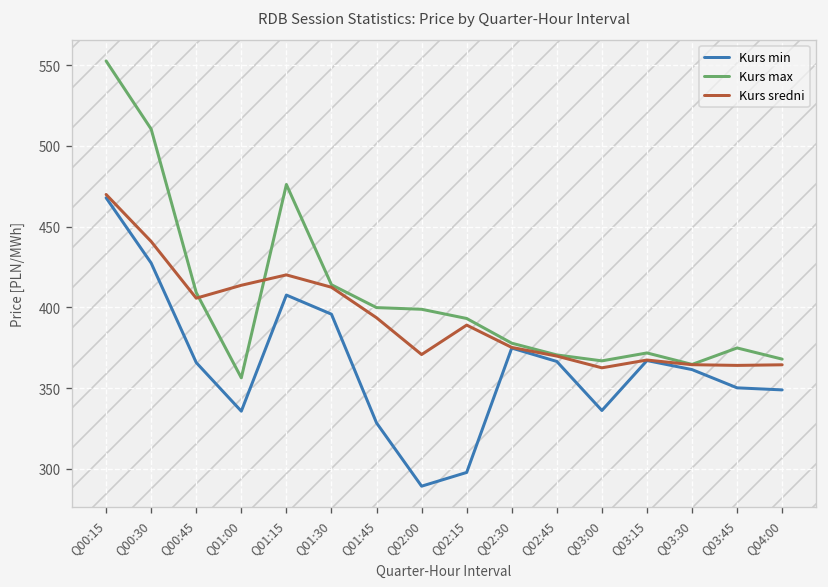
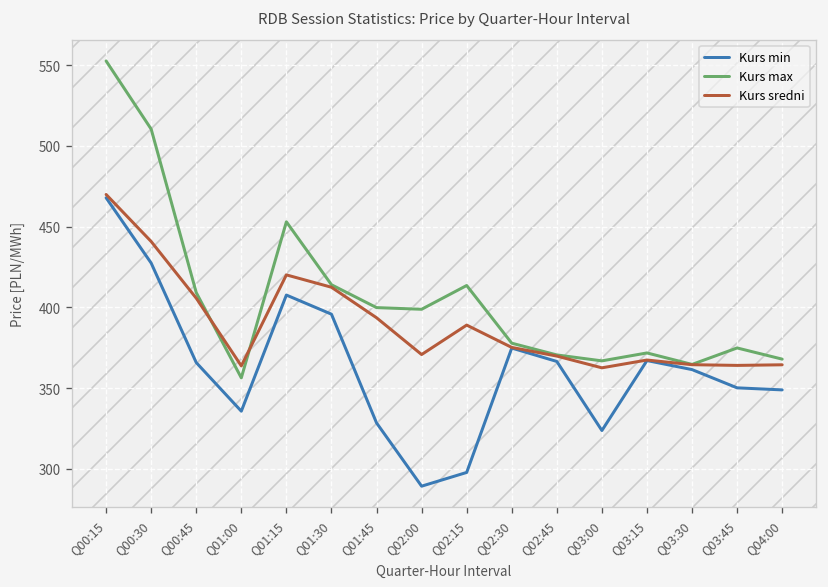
  {
    "Kurs min": {
      "Q00:15": 468,
      "Q00:30": 427,
      "Q00:45": 366,
      "Q01:00": 336,
      "Q01:15": 408,
      "Q01:30": 396,
      "Q01:45": 328,
      "Q02:00": 289,
      "Q02:15": 298,
      "Q02:45": 366,
-     "Q03:00": 336,
+     "Q03:00": 324,
      "Q03:30": 361,
      "Q03:45": 350,
      "Q04:00": 349
    },
    "Kurs max": {
      "Q00:15": 553,
      "Q00:30": 510,
      "Q00:45": 409,
      "Q01:00": 356,
-     "Q01:15": 476,
+     "Q01:15": 453,
      "Q01:45": 400,
      "Q02:00": 399,
-     "Q02:15": 393,
+     "Q02:15": 414,
      "Q02:30": 378,
      "Q03:00": 367,
      "Q03:15": 372,
      "Q03:45": 375,
      "Q04:00": 368
    },
    "Kurs sredni": {
      "Q00:15": 470,
      "Q00:30": 441,
      "Q00:45": 406,
-     "Q01:00": 414,
+     "Q01:00": 364,
      "Q01:15": 420,
      "Q01:45": 394,
      "Q02:00": 371,
      "Q02:15": 389,
      "Q03:00": 363,
      "Q03:45": 364,
      "Q04:00": 364
    }
  }
